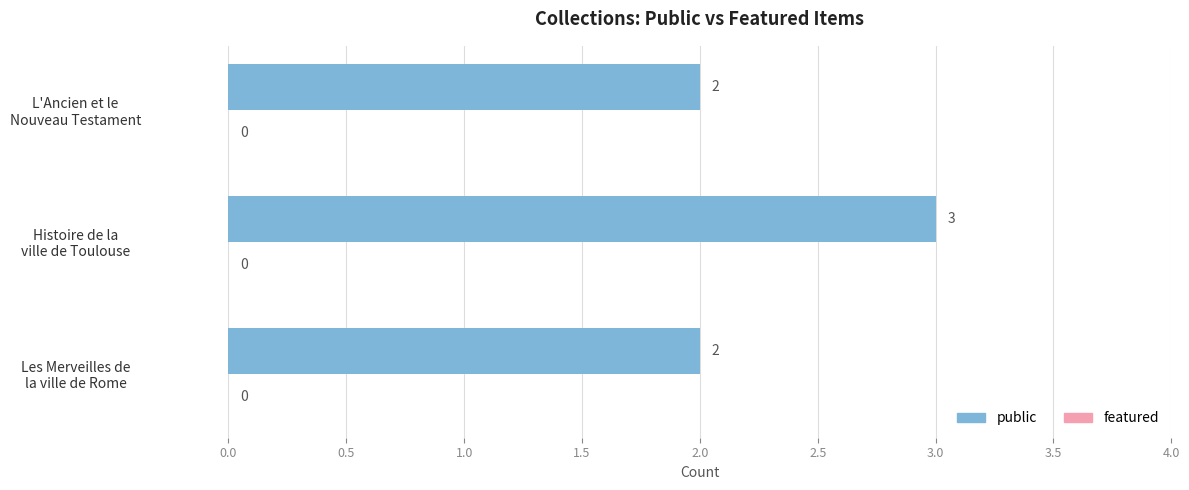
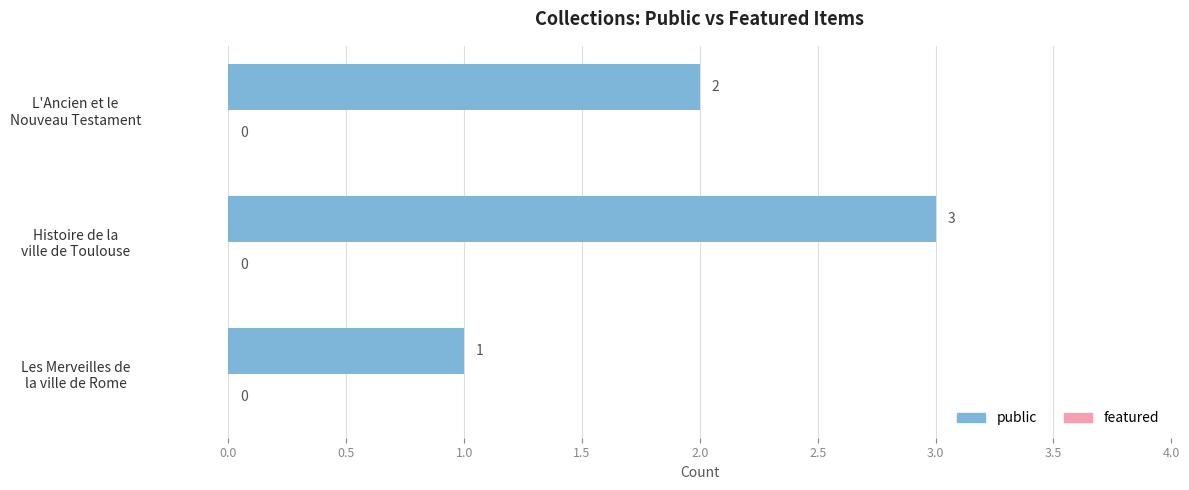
  {
    "public": {
      "L'Ancien et le Nouveau Testament": 2,
      "Histoire de la ville de Toulouse": 3,
-     "Les Merveilles de la ville de Rome": 2
+     "Les Merveilles de la ville de Rome": 1
    },
    "featured": {
      "L'Ancien et le Nouveau Testament": 0,
      "Histoire de la ville de Toulouse": 0,
      "Les Merveilles de la ville de Rome": 0
    }
  }
